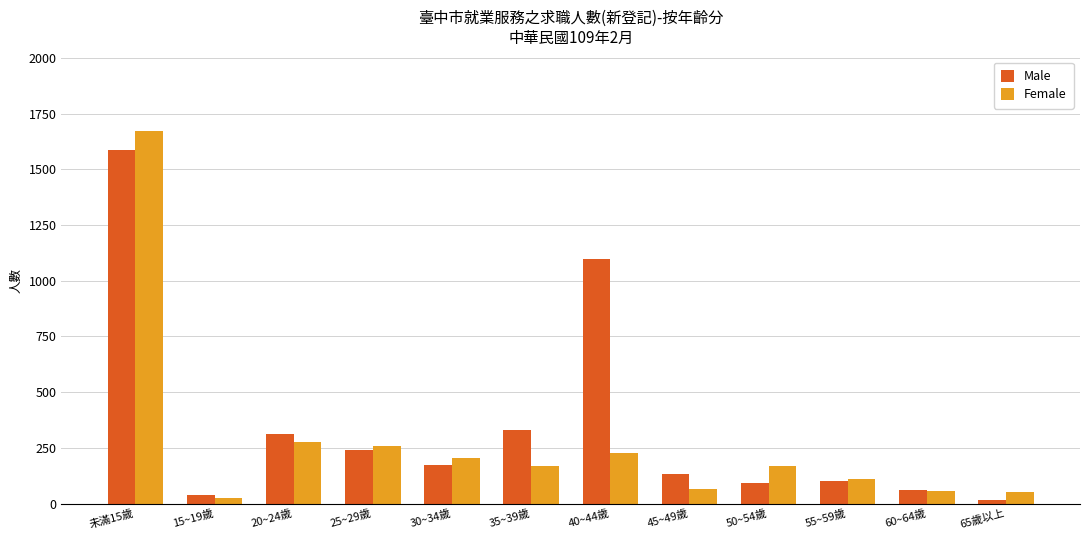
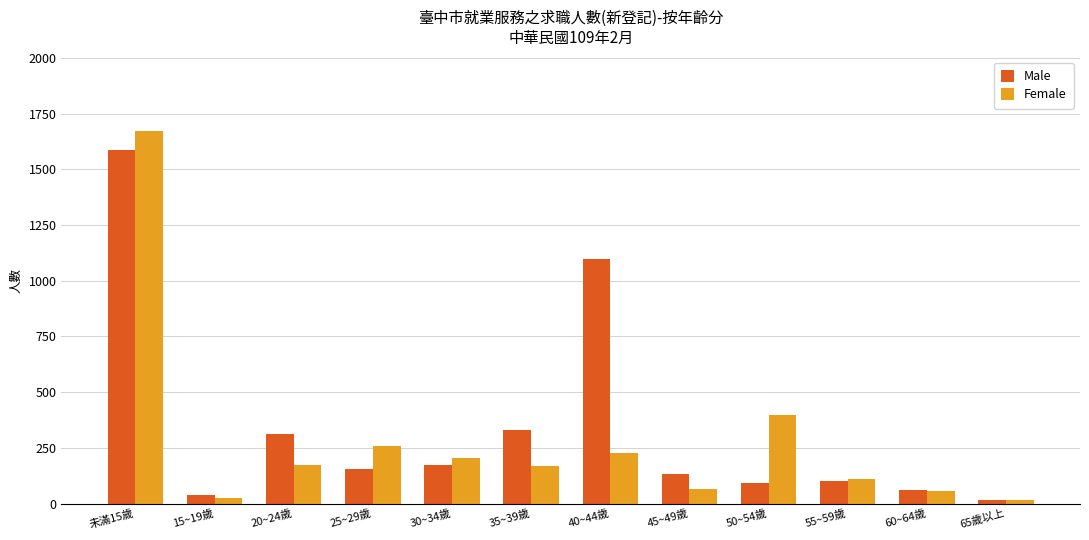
  {
    "Male": {
      "未滿15歲": 1590,
      "15~19歲": 40,
      "20~24歲": 310,
-     "25~29歲": 240,
+     "25~29歲": 150,
      "30~34歲": 170,
      "35~39歲": 330,
      "40~44歲": 1100,
      "45~49歲": 130,
      "50~54歲": 90,
      "55~59歲": 100,
      "60~64歲": 60,
      "65歲以上": 20
    },
    "Female": {
      "未滿15歲": 1670,
      "15~19歲": 20,
-     "20~24歲": 280,
+     "20~24歲": 170,
      "25~29歲": 260,
      "30~34歲": 200,
      "35~39歲": 170,
      "40~44歲": 230,
      "45~49歲": 70,
-     "50~54歲": 170,
+     "50~54歲": 400,
      "55~59歲": 110,
      "60~64歲": 60,
-     "65歲以上": 50
+     "65歲以上": 20
    }
  }
